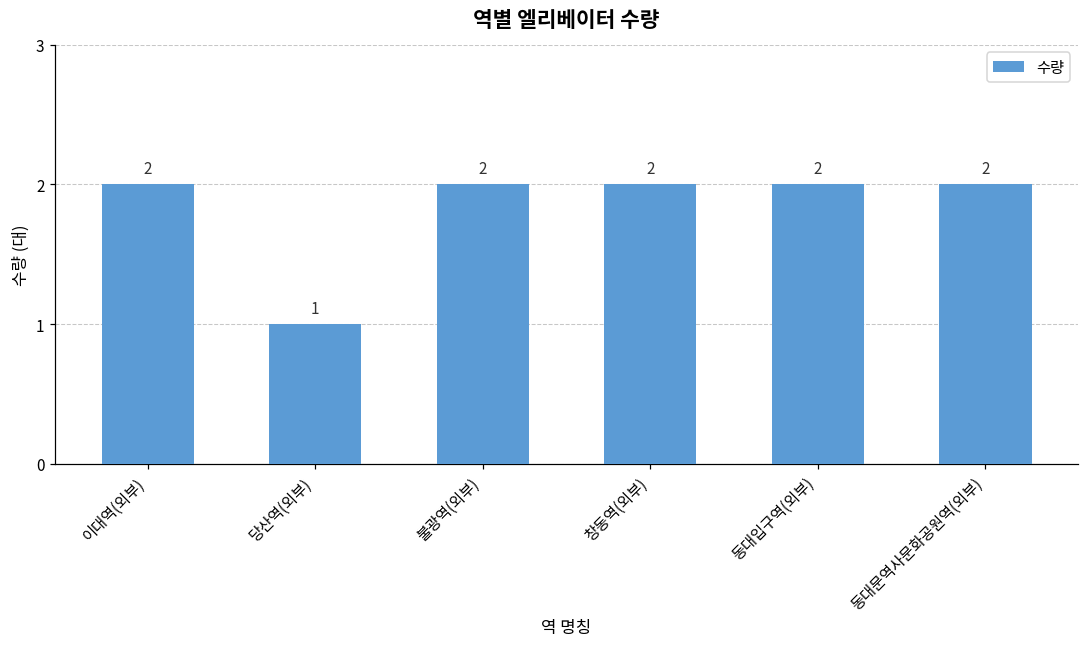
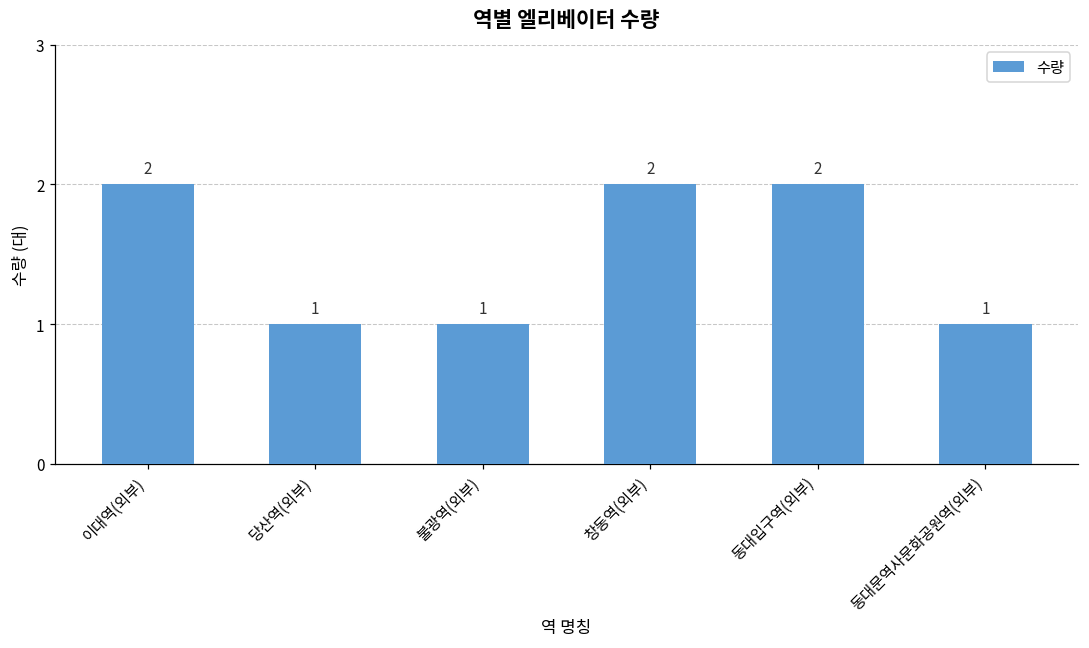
  {
    "이대역(외부)": 2,
    "당산역(외부)": 1,
-   "불광역(외부)": 2,
+   "불광역(외부)": 1,
    "창동역(외부)": 2,
    "동대입구역(외부)": 2,
-   "동대문역사문화공원역(외부)": 2
+   "동대문역사문화공원역(외부)": 1
  }
